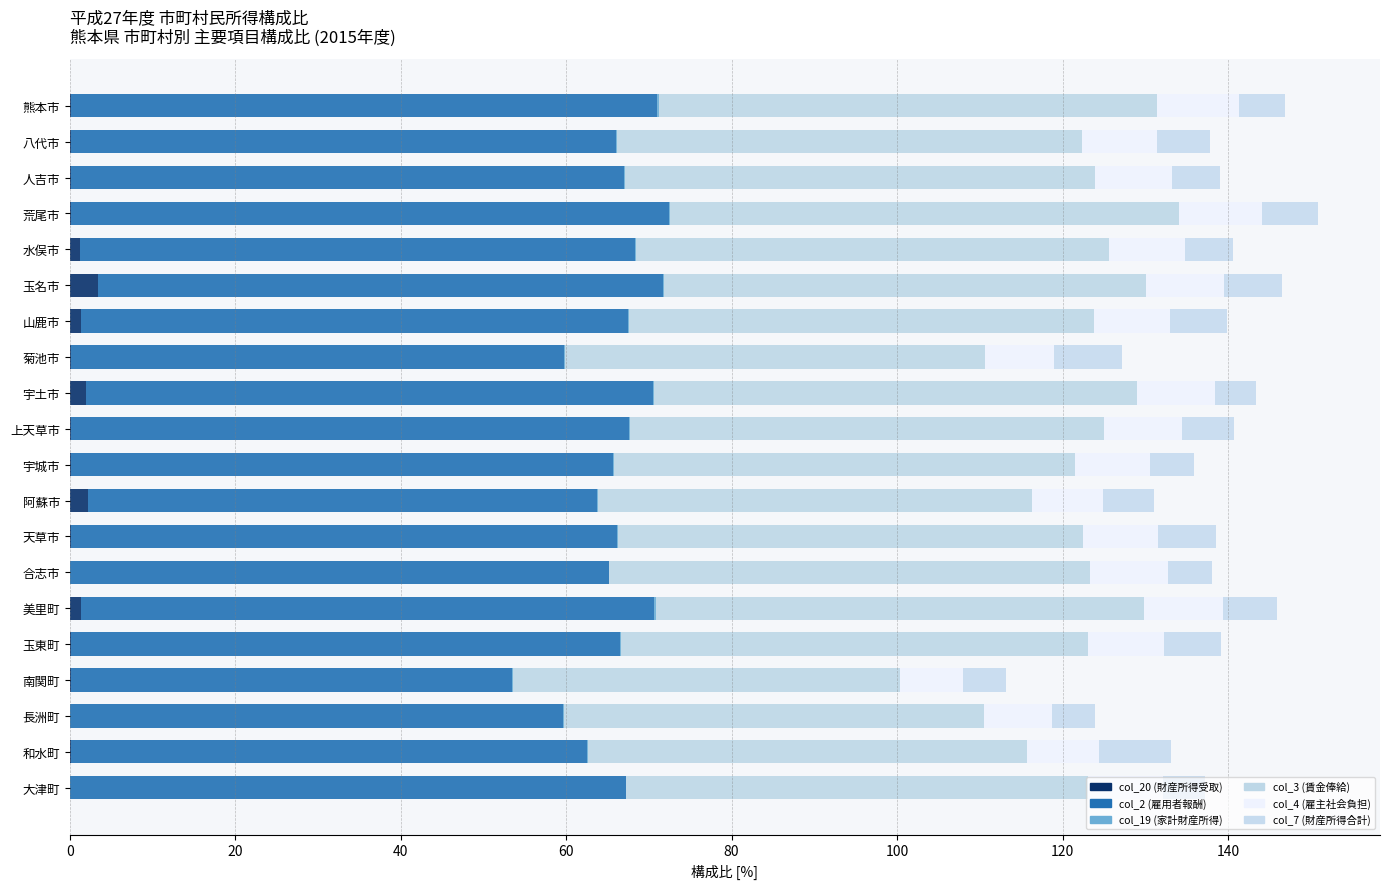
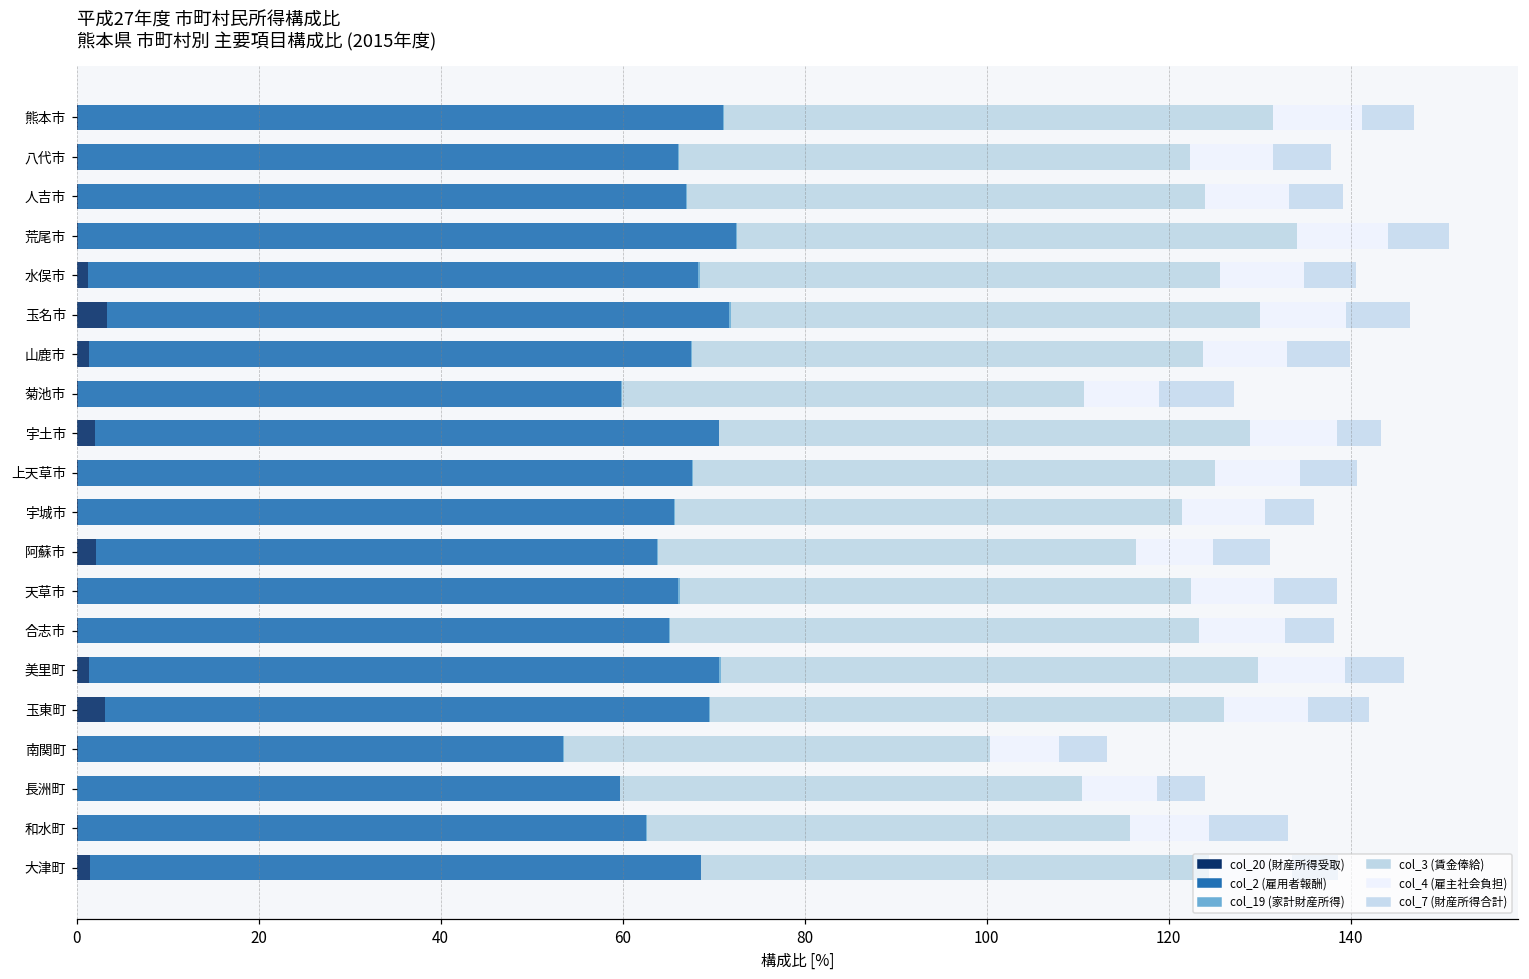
  {
    "col_20 (財産所得受取)": {
      "水俣市": 1,
      "玉名市": 3,
      "山鹿市": 1,
      "宇土市": 2,
      "阿蘇市": 2,
      "美里町": 1,
-     "玉東町": 0,
-     "大津町": 0
+     "玉東町": 3,
+     "大津町": 1
    },
    "col_2 (雇用者報酬)": {
      "熊本市": 71,
      "八代市": 66,
      "人吉市": 67,
      "荒尾市": 72,
      "水俣市": 67,
      "玉名市": 68,
      "山鹿市": 66,
      "菊池市": 60,
      "宇土市": 69,
      "上天草市": 67,
      "宇城市": 66,
      "阿蘇市": 62,
      "天草市": 66,
      "合志市": 65,
      "美里町": 69,
      "玉東町": 66,
      "南関町": 53,
      "長洲町": 60,
      "和水町": 62,
      "大津町": 67
    }
  }
